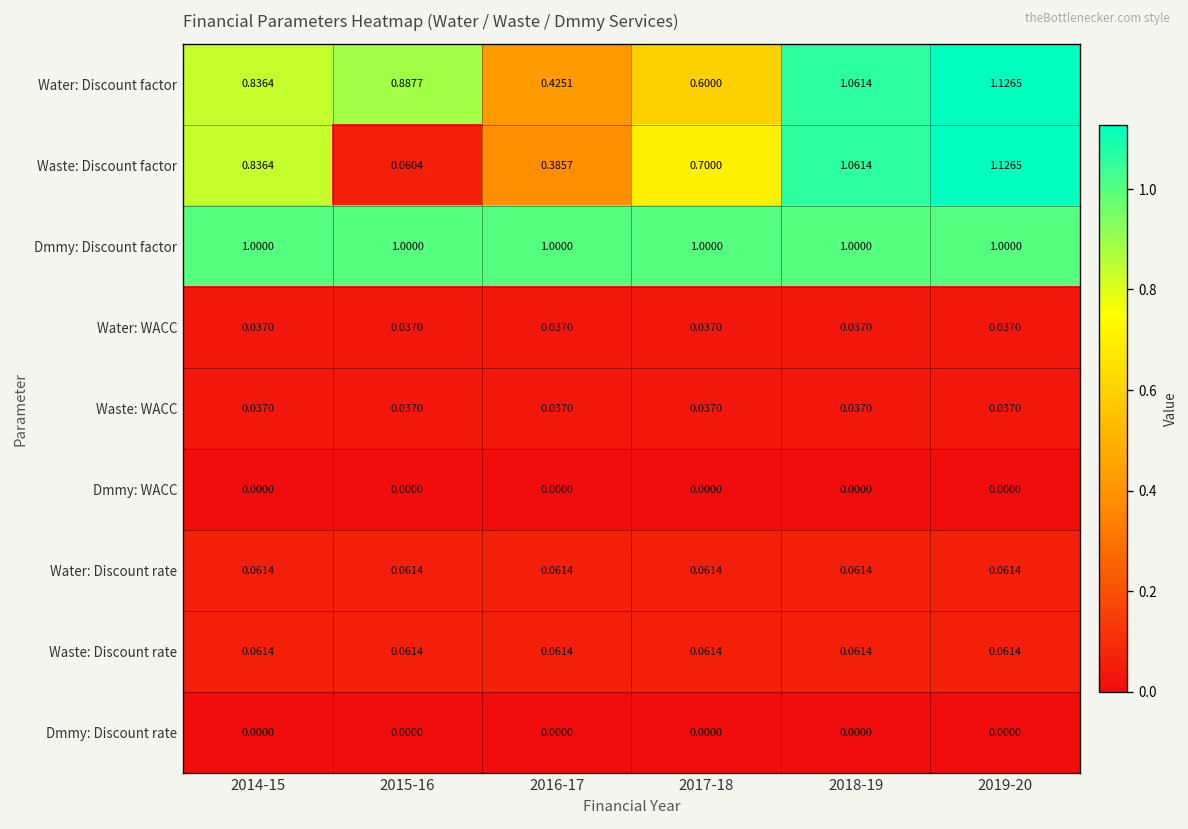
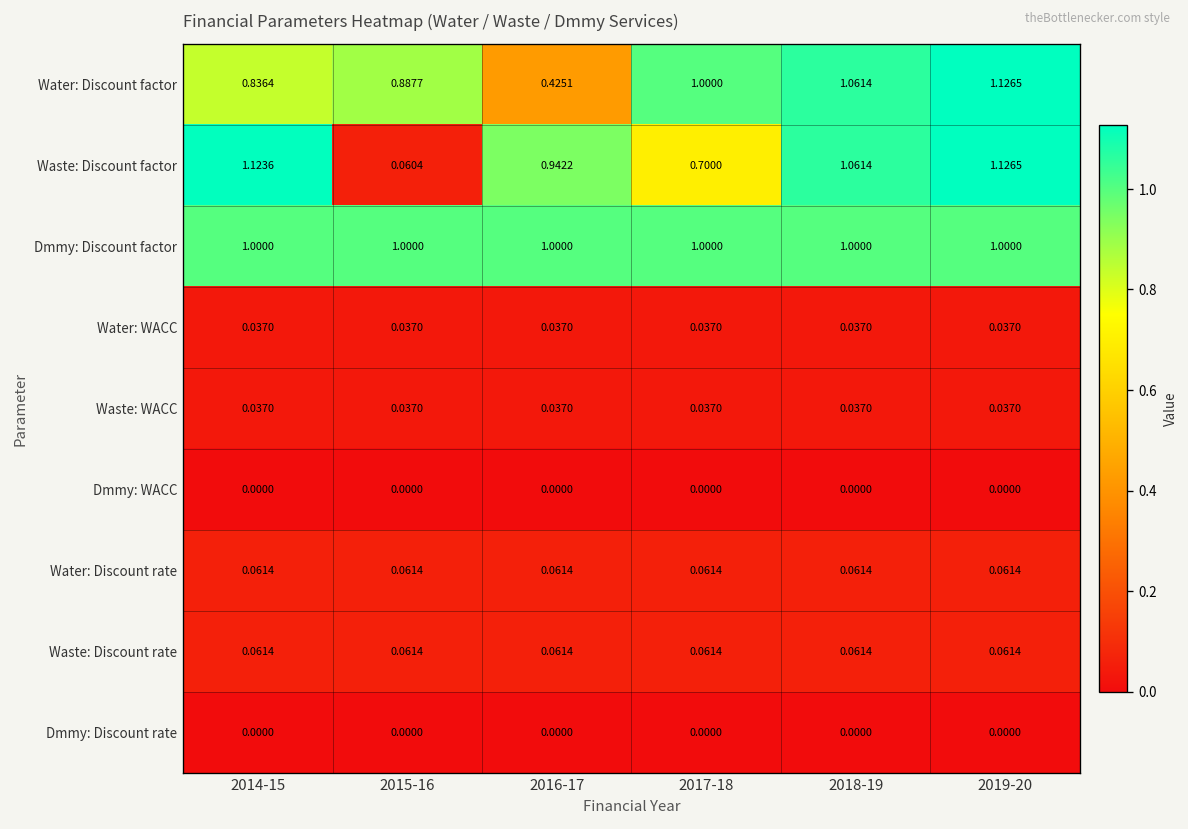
  {
    "Water: Discount factor": {
      "2014-15": 0.8364,
      "2015-16": 0.8877,
      "2016-17": 0.4251,
-     "2017-18": 0.6000,
+     "2017-18": 1.0000,
      "2018-19": 1.0614,
      "2019-20": 1.1265
    },
    "Waste: Discount factor": {
-     "2014-15": 0.8364,
+     "2014-15": 1.1236,
      "2015-16": 0.0604,
-     "2016-17": 0.3857,
+     "2016-17": 0.9422,
      "2017-18": 0.7000,
      "2018-19": 1.0614,
      "2019-20": 1.1265
    },
    "Dmmy: Discount factor": {
      "2014-15": 1.0000,
      "2015-16": 1.0000,
      "2016-17": 1.0000,
      "2017-18": 1.0000,
      "2018-19": 1.0000,
      "2019-20": 1.0000
    },
    "Water: WACC": {
      "2014-15": 0.0370,
      "2015-16": 0.0370,
      "2016-17": 0.0370,
      "2017-18": 0.0370,
      "2018-19": 0.0370,
      "2019-20": 0.0370
    },
    "Waste: WACC": {
      "2014-15": 0.0370,
      "2015-16": 0.0370,
      "2016-17": 0.0370,
      "2017-18": 0.0370,
      "2018-19": 0.0370,
      "2019-20": 0.0370
    },
    "Dmmy: WACC": {
      "2014-15": 0.0000,
      "2015-16": 0.0000,
      "2016-17": 0.0000,
      "2017-18": 0.0000,
      "2018-19": 0.0000,
      "2019-20": 0.0000
    },
    "Water: Discount rate": {
      "2014-15": 0.0614,
      "2015-16": 0.0614,
      "2016-17": 0.0614,
      "2017-18": 0.0614,
      "2018-19": 0.0614,
      "2019-20": 0.0614
    },
    "Waste: Discount rate": {
      "2014-15": 0.0614,
      "2015-16": 0.0614,
      "2016-17": 0.0614,
      "2017-18": 0.0614,
      "2018-19": 0.0614,
      "2019-20": 0.0614
    },
    "Dmmy: Discount rate": {
      "2014-15": 0.0000,
      "2015-16": 0.0000,
      "2016-17": 0.0000,
      "2017-18": 0.0000,
      "2018-19": 0.0000,
      "2019-20": 0.0000
    }
  }
